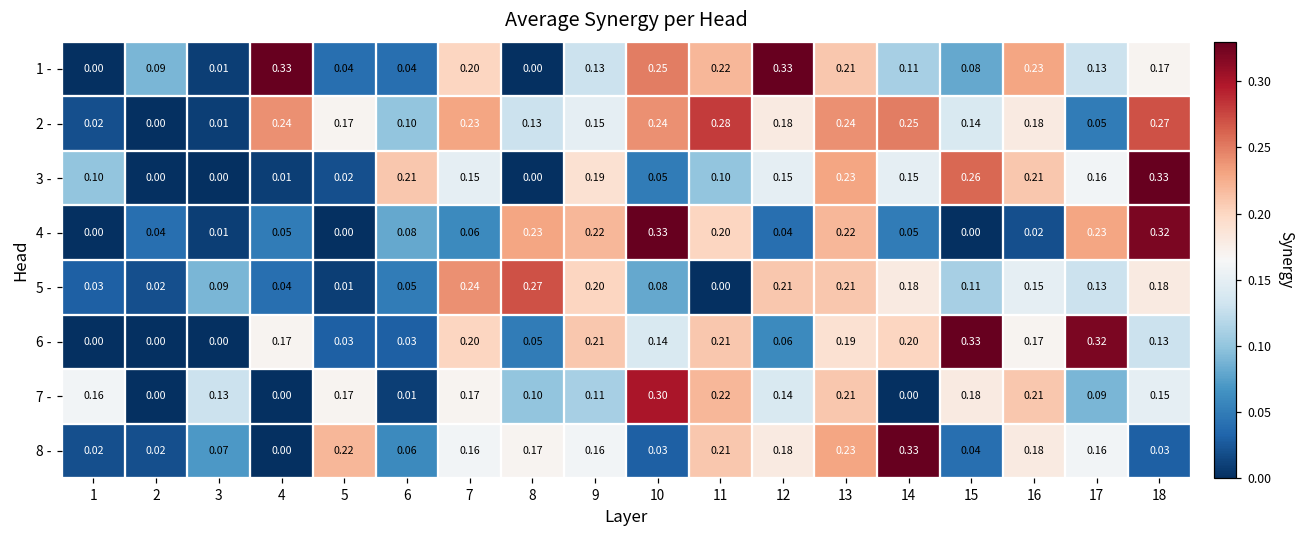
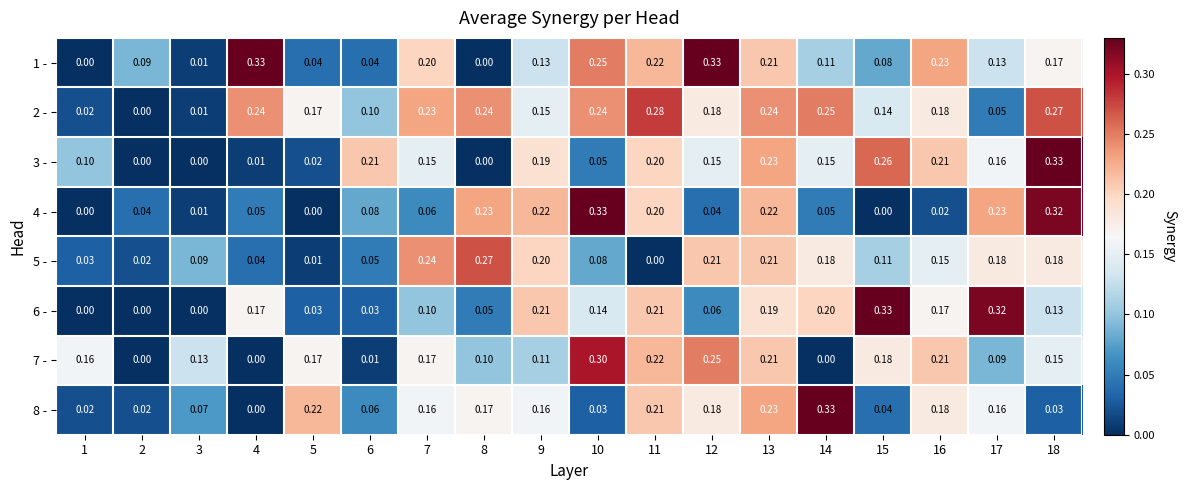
  {
    "1 -": {
      "1": 0.00,
      "2": 0.09,
      "3": 0.01,
      "4": 0.33,
      "5": 0.04,
      "6": 0.04,
      "7": 0.20,
      "8": 0.00,
      "9": 0.13,
      "10": 0.25,
      "11": 0.22,
      "12": 0.33,
      "13": 0.21,
      "14": 0.11,
      "15": 0.08,
      "16": 0.23,
      "17": 0.13,
      "18": 0.17
    },
    "2 -": {
      "1": 0.02,
      "2": 0.00,
      "3": 0.01,
      "4": 0.24,
      "5": 0.17,
      "6": 0.10,
      "7": 0.23,
-     "8": 0.13,
+     "8": 0.24,
      "9": 0.15,
      "10": 0.24,
      "11": 0.28,
      "12": 0.18,
      "13": 0.24,
      "14": 0.25,
      "15": 0.14,
      "16": 0.18,
      "17": 0.05,
      "18": 0.27
    },
    "3 -": {
      "1": 0.10,
      "2": 0.00,
      "3": 0.00,
      "4": 0.01,
      "5": 0.02,
      "6": 0.21,
      "7": 0.15,
      "8": 0.00,
      "9": 0.19,
      "10": 0.05,
-     "11": 0.10,
+     "11": 0.20,
      "12": 0.15,
      "13": 0.23,
      "14": 0.15,
      "15": 0.26,
      "16": 0.21,
      "17": 0.16,
      "18": 0.33
    },
    "4 -": {
      "1": 0.00,
      "2": 0.04,
      "3": 0.01,
      "4": 0.05,
      "5": 0.00,
      "6": 0.08,
      "7": 0.06,
      "8": 0.23,
      "9": 0.22,
      "10": 0.33,
      "11": 0.20,
      "12": 0.04,
      "13": 0.22,
      "14": 0.05,
      "15": 0.00,
      "16": 0.02,
      "17": 0.23,
      "18": 0.32
    },
    "5 -": {
      "1": 0.03,
      "2": 0.02,
      "3": 0.09,
      "4": 0.04,
      "5": 0.01,
      "6": 0.05,
      "7": 0.24,
      "8": 0.27,
      "9": 0.20,
      "10": 0.08,
      "11": 0.00,
      "12": 0.21,
      "13": 0.21,
      "14": 0.18,
      "15": 0.11,
      "16": 0.15,
-     "17": 0.13,
+     "17": 0.18,
      "18": 0.18
    },
    "6 -": {
      "1": 0.00,
      "2": 0.00,
      "3": 0.00,
      "4": 0.17,
      "5": 0.03,
      "6": 0.03,
-     "7": 0.20,
+     "7": 0.10,
      "8": 0.05,
      "9": 0.21,
      "10": 0.14,
      "11": 0.21,
      "12": 0.06,
      "13": 0.19,
      "14": 0.20,
      "15": 0.33,
      "16": 0.17,
      "17": 0.32,
      "18": 0.13
    },
    "7 -": {
      "1": 0.16,
      "2": 0.00,
      "3": 0.13,
      "4": 0.00,
      "5": 0.17,
      "6": 0.01,
      "7": 0.17,
      "8": 0.10,
      "9": 0.11,
      "10": 0.30,
      "11": 0.22,
-     "12": 0.14,
+     "12": 0.25,
      "13": 0.21,
      "14": 0.00,
      "15": 0.18,
      "16": 0.21,
      "17": 0.09,
      "18": 0.15
    },
    "8 -": {
      "1": 0.02,
      "2": 0.02,
      "3": 0.07,
      "4": 0.00,
      "5": 0.22,
      "6": 0.06,
      "7": 0.16,
      "8": 0.17,
      "9": 0.16,
      "10": 0.03,
      "11": 0.21,
      "12": 0.18,
      "13": 0.23,
      "14": 0.33,
      "15": 0.04,
      "16": 0.18,
      "17": 0.16,
      "18": 0.03
    }
  }
